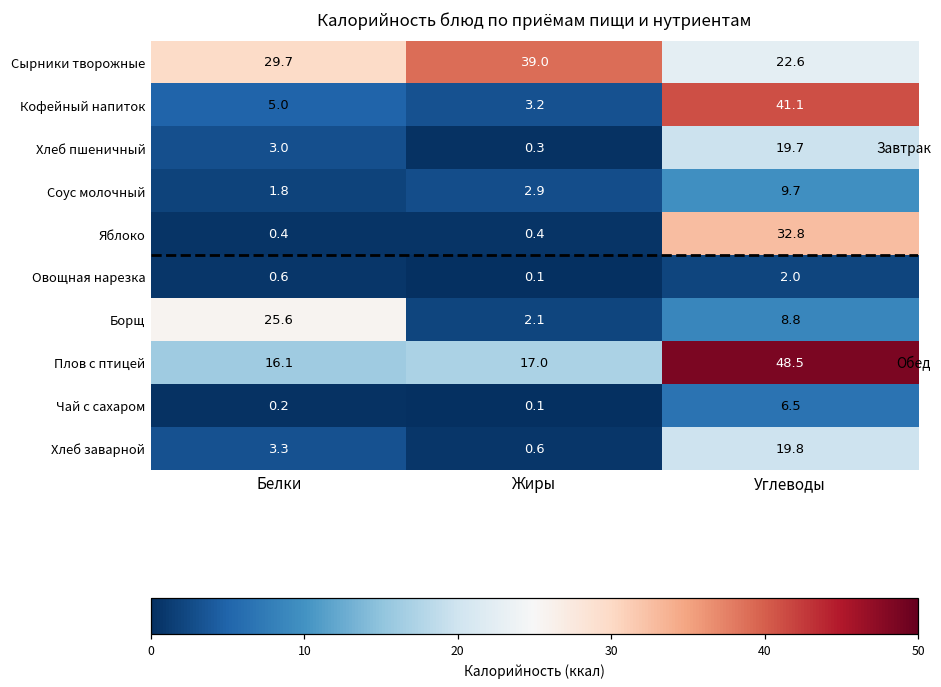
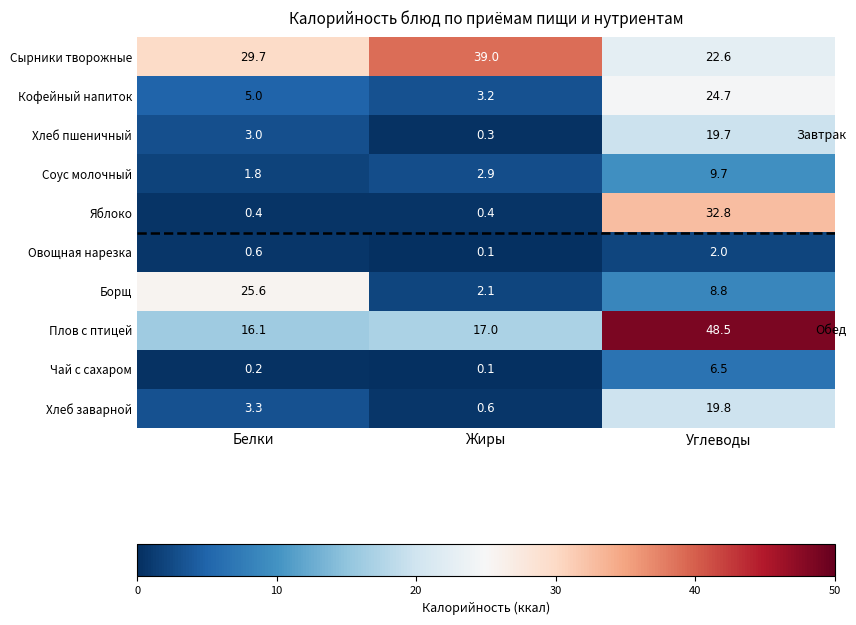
  {
    "Сырники творожные": {
      "Белки": 29.7,
      "Жиры": 39.0,
      "Углеводы": 22.6
    },
    "Кофейный напиток": {
      "Белки": 5.0,
      "Жиры": 3.2,
-     "Углеводы": 41.1
+     "Углеводы": 24.7
    },
    "Хлеб пшеничный": {
      "Белки": 3.0,
      "Жиры": 0.3
    },
    "Соус молочный": {
      "Белки": 1.8,
      "Жиры": 2.9,
      "Углеводы": 9.7
    },
    "Яблоко": {
      "Белки": 0.4,
      "Жиры": 0.4,
      "Углеводы": 32.8
    },
    "Овощная нарезка": {
      "Белки": 0.6,
      "Жиры": 0.1,
      "Углеводы": 2.0
    },
    "Борщ": {
      "Белки": 25.6,
      "Жиры": 2.1,
      "Углеводы": 8.8
    },
    "Плов с птицей": {
      "Белки": 16.1,
      "Жиры": 17.0
    },
    "Чай с сахаром": {
      "Белки": 0.2,
      "Жиры": 0.1,
      "Углеводы": 6.5
    },
    "Хлеб заварной": {
      "Белки": 3.3,
      "Жиры": 0.6,
      "Углеводы": 19.8
    }
  }
